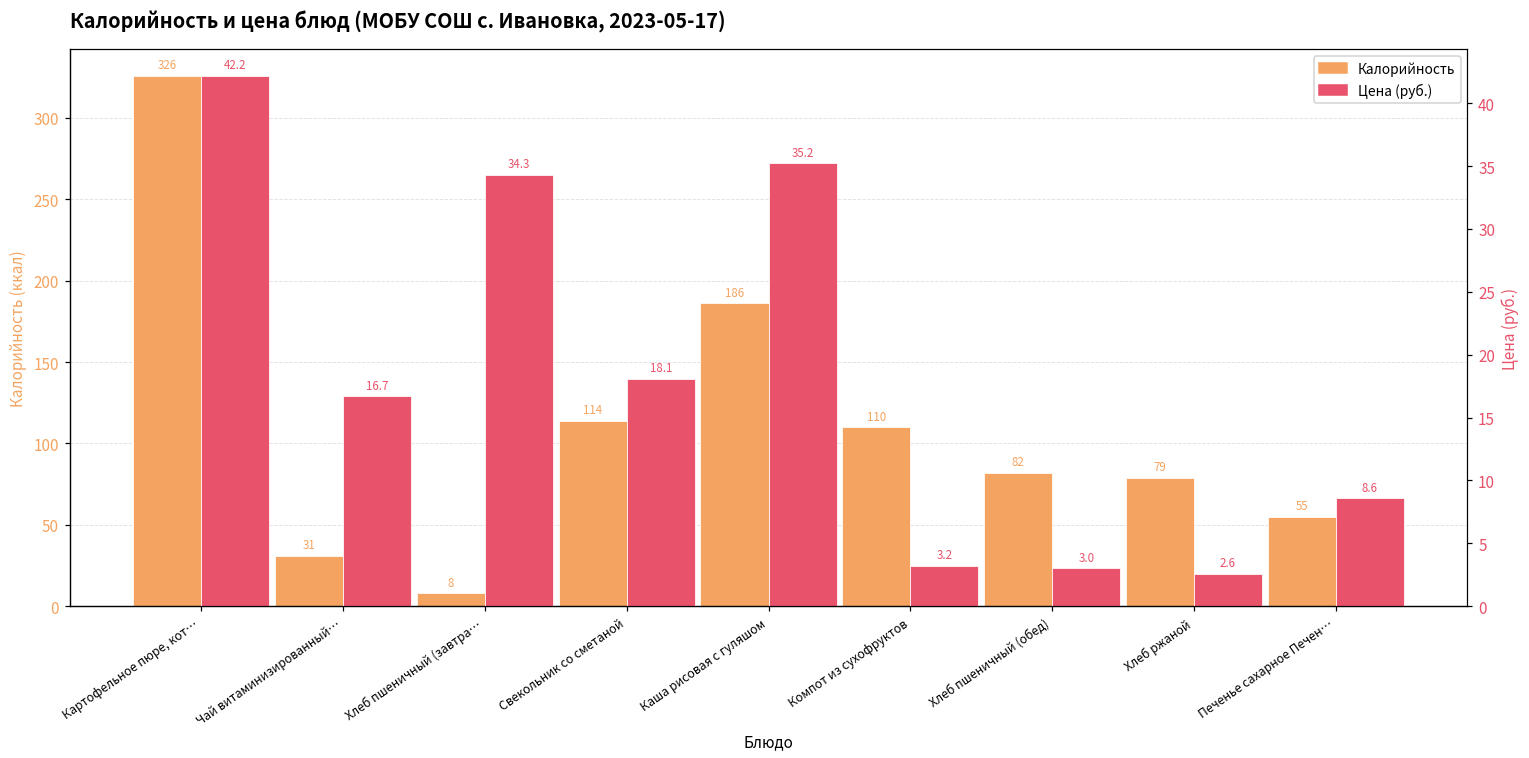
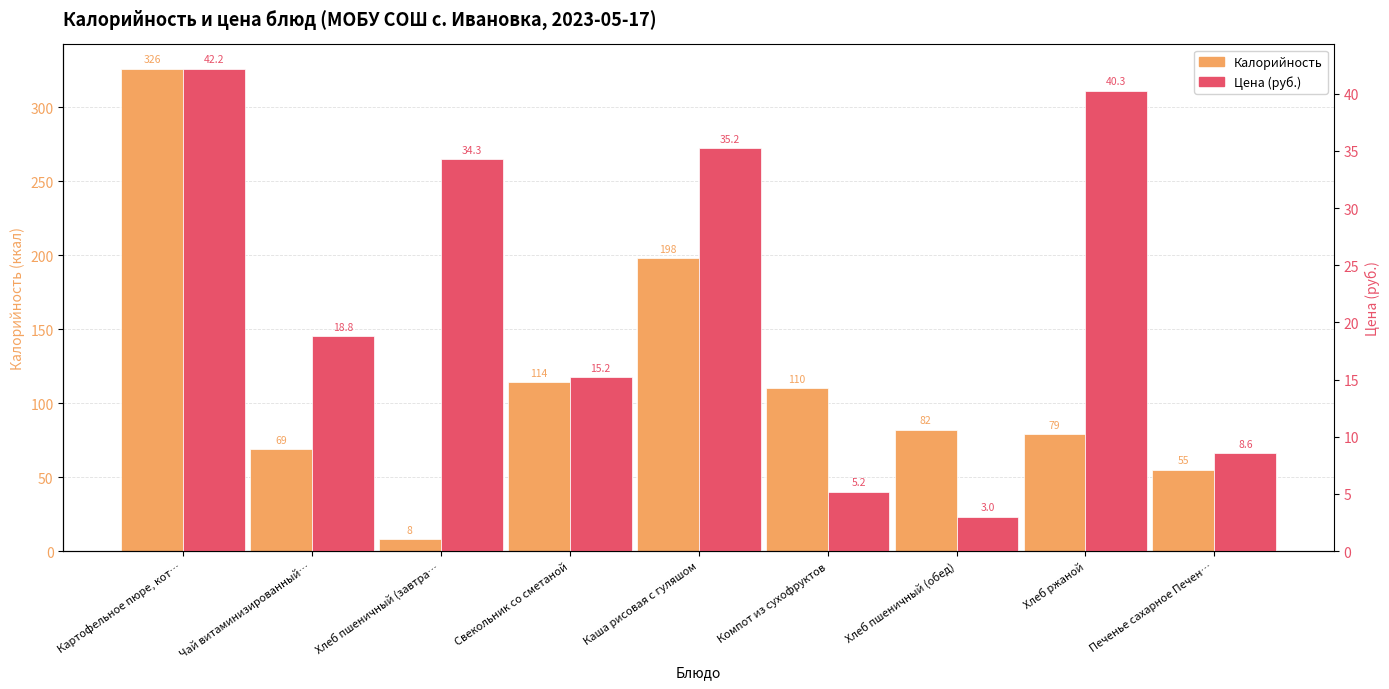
  {
    "Калорийность": {
      "Картофельное пюре, кот…": 326,
-     "Чай витаминизированный…": 31,
+     "Чай витаминизированный…": 69,
      "Хлеб пшеничный (завтра…": 8,
      "Свекольник со сметаной": 114,
-     "Каша рисовая с гуляшом": 186,
+     "Каша рисовая с гуляшом": 198,
      "Компот из сухофруктов": 110,
      "Хлеб пшеничный (обед)": 82,
      "Хлеб ржаной": 79,
      "Печенье сахарное Печен…": 55
    },
    "Цена (руб.)": {
      "Картофельное пюре, кот…": 42.2,
-     "Чай витаминизированный…": 16.7,
+     "Чай витаминизированный…": 18.8,
      "Хлеб пшеничный (завтра…": 34.3,
-     "Свекольник со сметаной": 18.1,
+     "Свекольник со сметаной": 15.2,
      "Каша рисовая с гуляшом": 35.2,
-     "Компот из сухофруктов": 3.2,
+     "Компот из сухофруктов": 5.2,
      "Хлеб пшеничный (обед)": 3.0,
-     "Хлеб ржаной": 2.6,
+     "Хлеб ржаной": 40.3,
      "Печенье сахарное Печен…": 8.6
    }
  }
